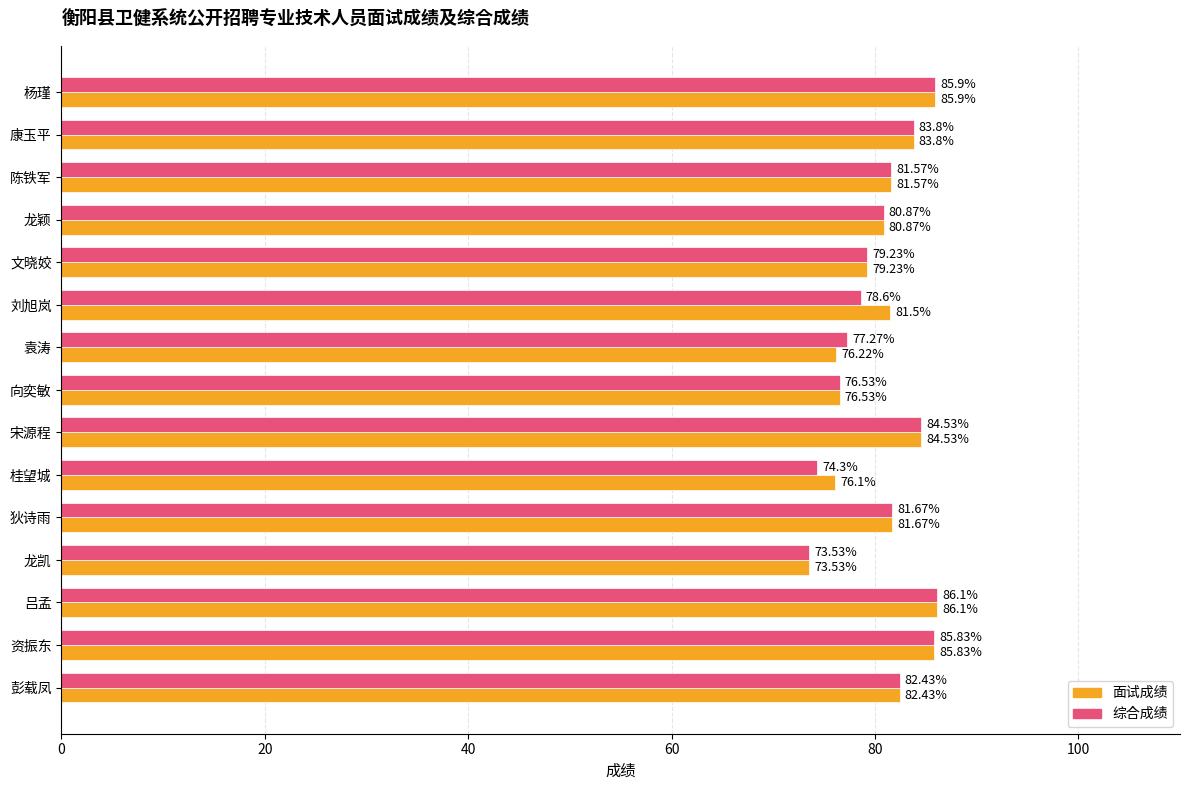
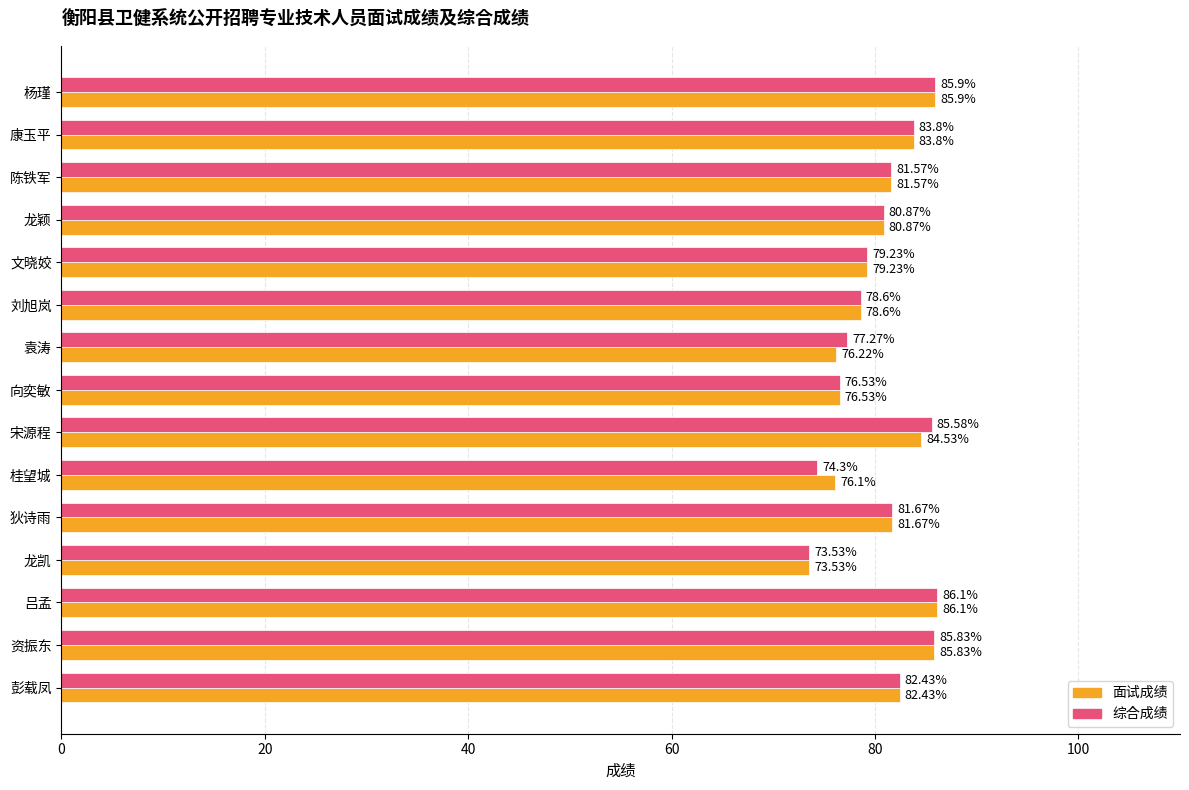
  {
    "面试成绩": {
      "杨瑾": "85.9%",
      "康玉平": "83.8%",
      "陈铁军": "81.57%",
      "龙颖": "80.87%",
      "文晓姣": "79.23%",
-     "刘旭岚": "81.5%",
+     "刘旭岚": "78.6%",
      "袁涛": "76.22%",
      "向奕敏": "76.53%",
      "宋源程": "84.53%",
      "桂望城": "76.1%",
      "狄诗雨": "81.67%",
      "龙凯": "73.53%",
      "吕孟": "86.1%",
      "资振东": "85.83%",
      "彭载凤": "82.43%"
    },
    "综合成绩": {
      "杨瑾": "85.9%",
      "康玉平": "83.8%",
      "陈铁军": "81.57%",
      "龙颖": "80.87%",
      "文晓姣": "79.23%",
      "刘旭岚": "78.6%",
      "袁涛": "77.27%",
      "向奕敏": "76.53%",
-     "宋源程": "84.53%",
+     "宋源程": "85.58%",
      "桂望城": "74.3%",
      "狄诗雨": "81.67%",
      "龙凯": "73.53%",
      "吕孟": "86.1%",
      "资振东": "85.83%",
      "彭载凤": "82.43%"
    }
  }
